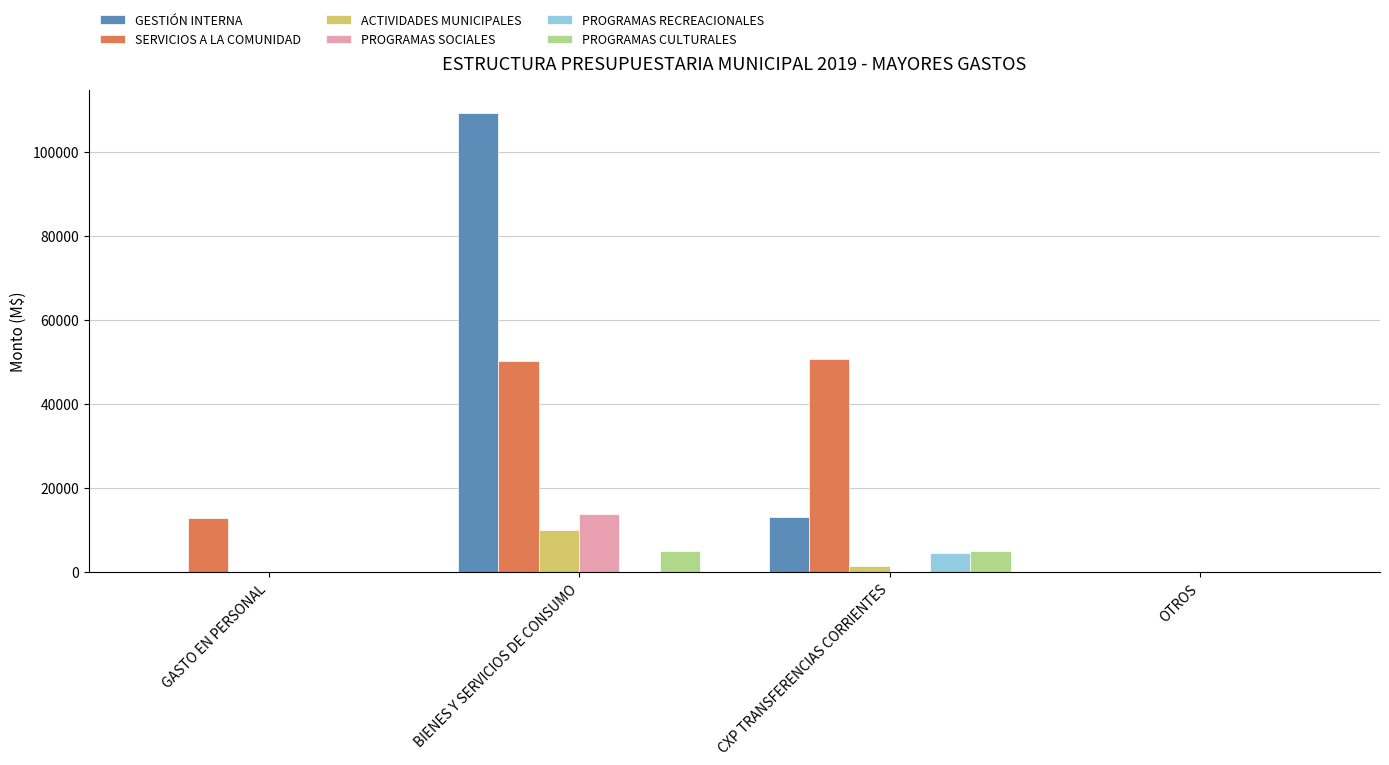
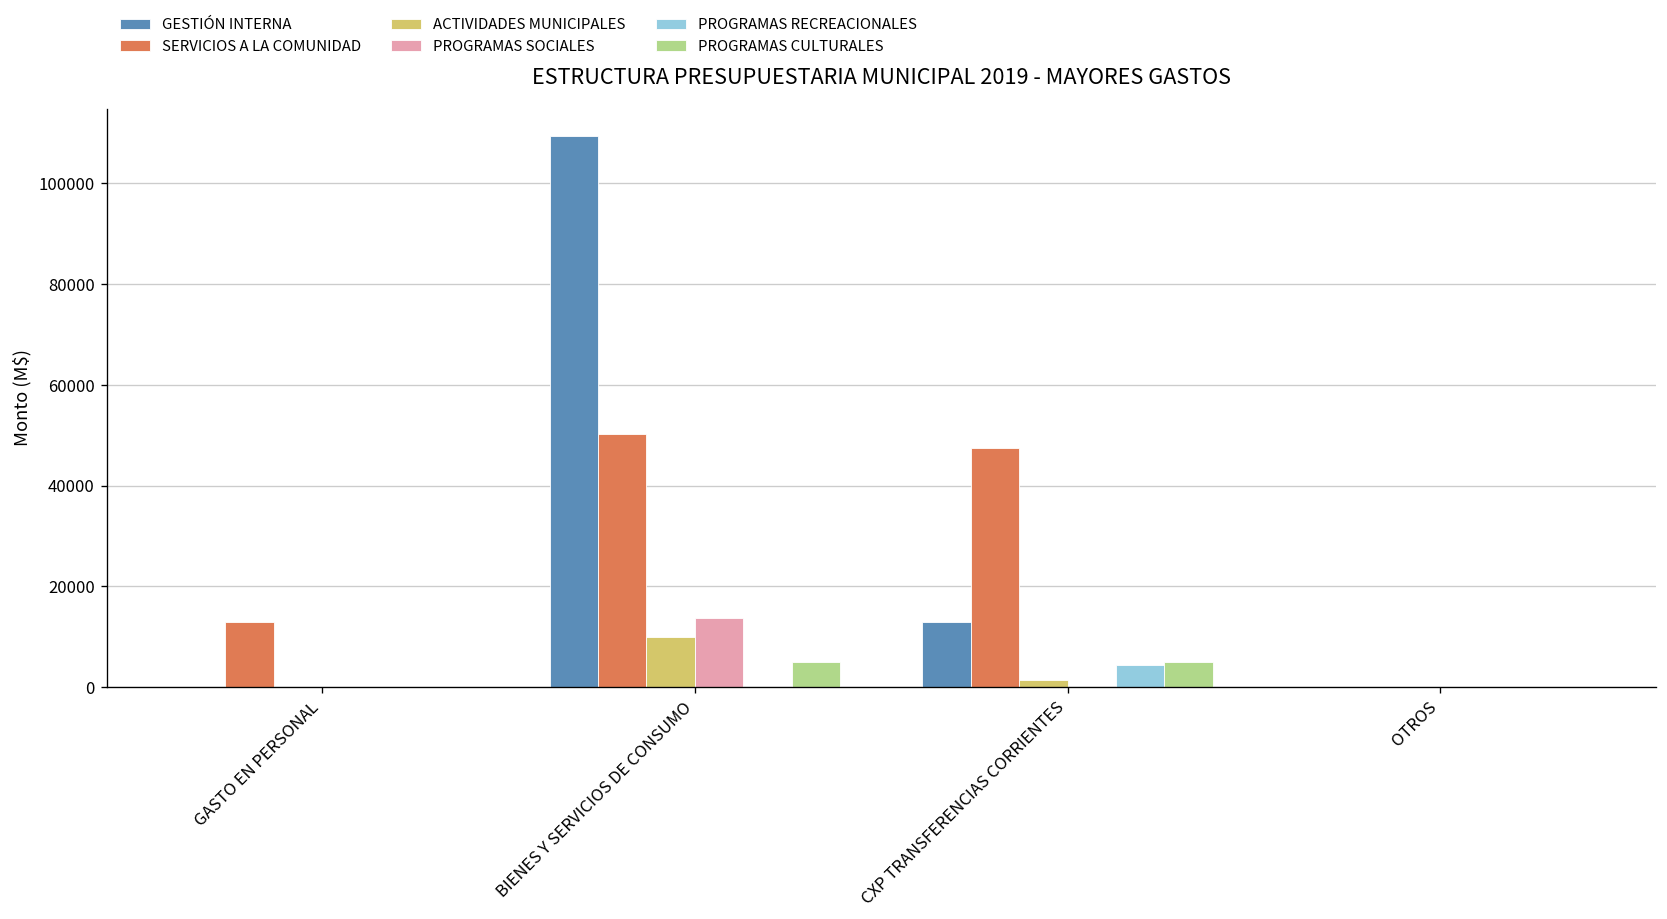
  {
    "GESTIÓN INTERNA": {
      "GASTO EN PERSONAL": 0,
      "BIENES Y SERVICIOS DE CONSUMO": 109000,
      "CXP TRANSFERENCIAS CORRIENTES": 13000,
      "OTROS": 0
    },
    "SERVICIOS A LA COMUNIDAD": {
      "GASTO EN PERSONAL": 13000,
      "BIENES Y SERVICIOS DE CONSUMO": 50000,
-     "CXP TRANSFERENCIAS CORRIENTES": 51000,
+     "CXP TRANSFERENCIAS CORRIENTES": 48000,
      "OTROS": 0
    },
    "PROGRAMAS SOCIALES": {
      "GASTO EN PERSONAL": 0,
      "BIENES Y SERVICIOS DE CONSUMO": 14000,
      "CXP TRANSFERENCIAS CORRIENTES": 0,
      "OTROS": 0
    },
    "PROGRAMAS RECREACIONALES": {
      "GASTO EN PERSONAL": 0,
      "BIENES Y SERVICIOS DE CONSUMO": 0,
      "CXP TRANSFERENCIAS CORRIENTES": 4000,
      "OTROS": 0
    }
  }
